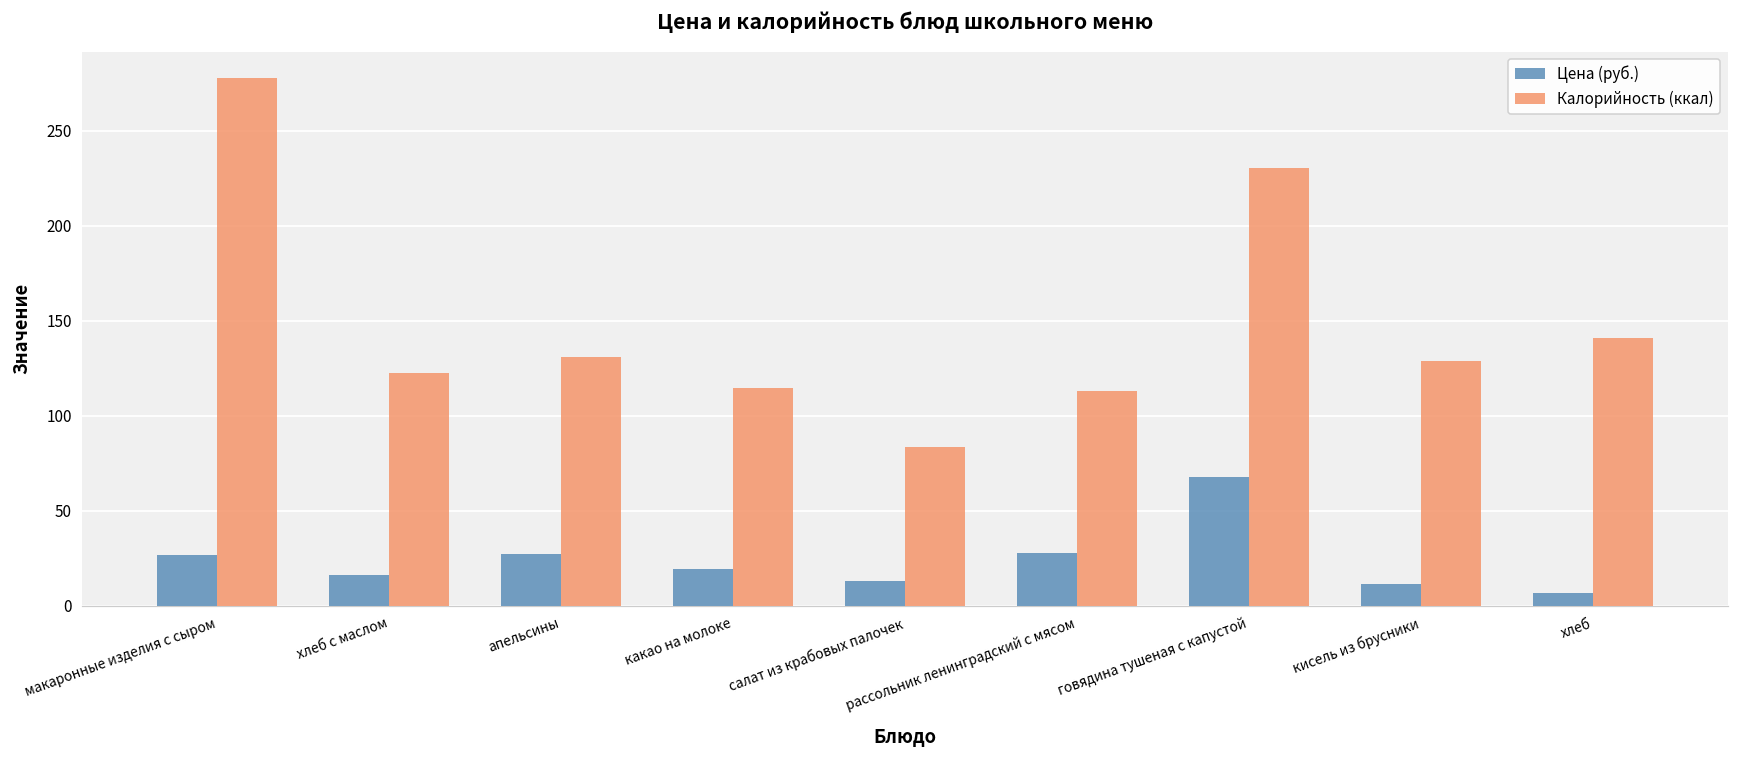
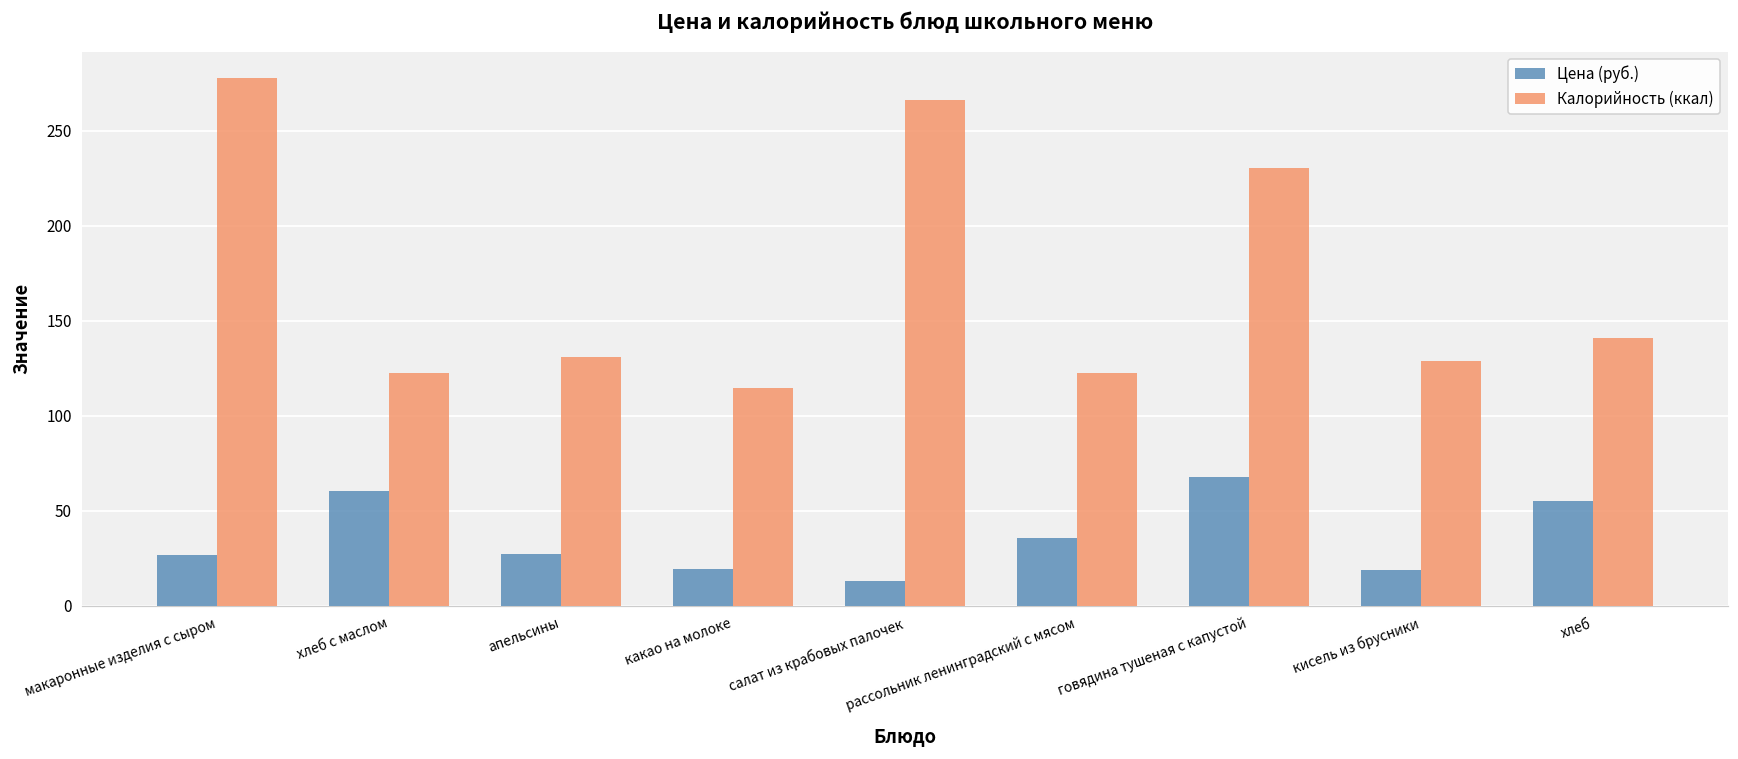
  {
    "Цена (руб.)": {
      "макаронные изделия с сыром": 27,
-     "хлеб с маслом": 16,
+     "хлеб с маслом": 60,
      "апельсины": 28,
      "какао на молоке": 19,
      "салат из крабовых палочек": 13,
-     "рассольник ленинградский с мясом": 28,
+     "рассольник ленинградский с мясом": 36,
      "говядина тушеная с капустой": 68,
-     "кисель из брусники": 11,
-     "хлеб": 7
+     "кисель из брусники": 19,
+     "хлеб": 55
    },
    "Калорийность (ккал)": {
      "макаронные изделия с сыром": 278,
      "хлеб с маслом": 122,
      "апельсины": 131,
      "какао на молоке": 115,
-     "салат из крабовых палочек": 84,
-     "рассольник ленинградский с мясом": 113,
+     "салат из крабовых палочек": 266,
+     "рассольник ленинградский с мясом": 123,
      "говядина тушеная с капустой": 230,
      "кисель из брусники": 129,
      "хлеб": 141
    }
  }
